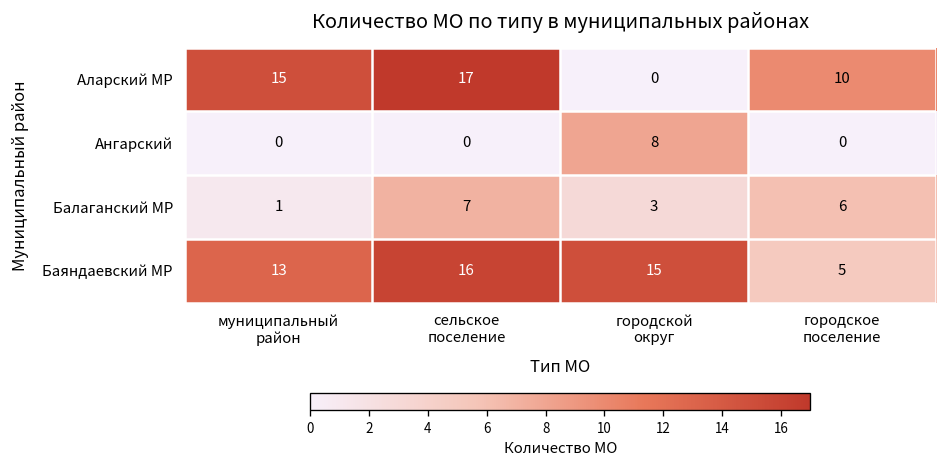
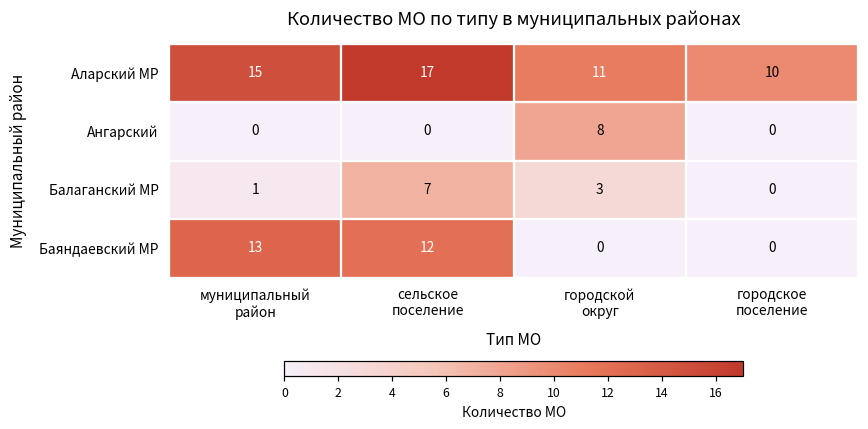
  {
    "Аларский МР": {
      "муниципальный район": 15,
      "сельское поселение": 17,
-     "городской округ": 0,
+     "городской округ": 11,
      "городское поселение": 10
    },
    "Ангарский": {
      "муниципальный район": 0,
      "сельское поселение": 0,
      "городской округ": 8,
      "городское поселение": 0
    },
    "Балаганский МР": {
      "муниципальный район": 1,
      "сельское поселение": 7,
      "городской округ": 3,
-     "городское поселение": 6
+     "городское поселение": 0
    },
    "Баяндаевский МР": {
      "муниципальный район": 13,
-     "сельское поселение": 16,
-     "городской округ": 15,
-     "городское поселение": 5
+     "сельское поселение": 12,
+     "городской округ": 0,
+     "городское поселение": 0
    }
  }
